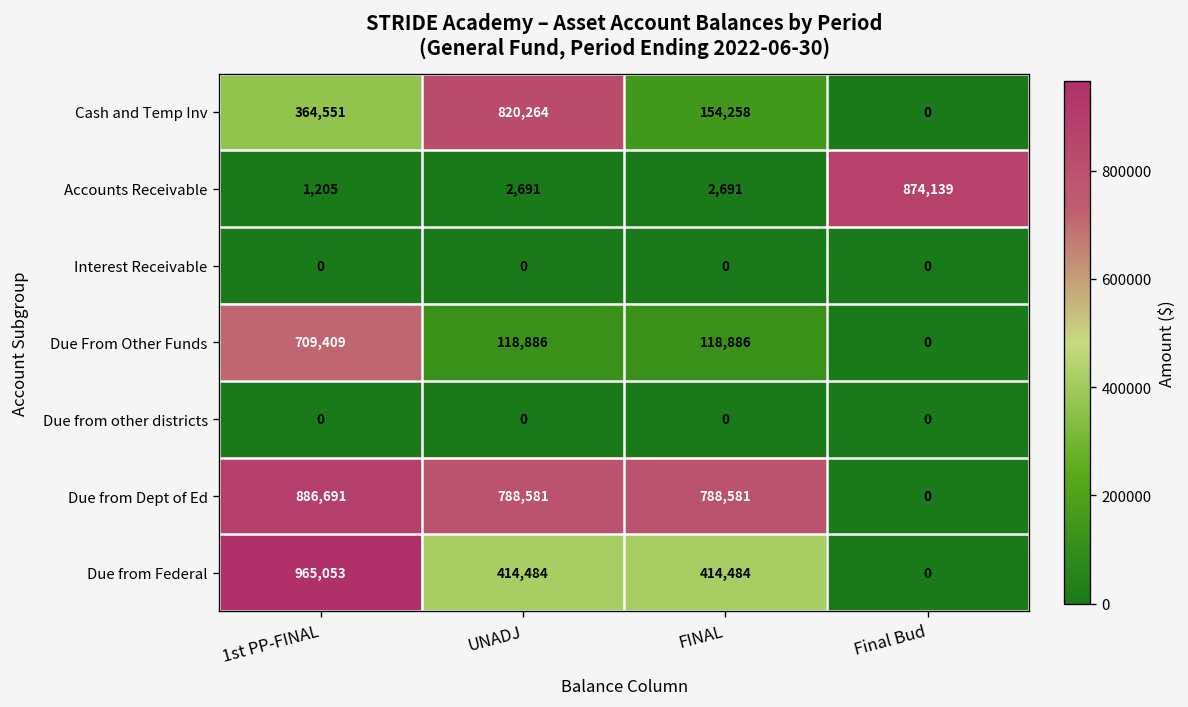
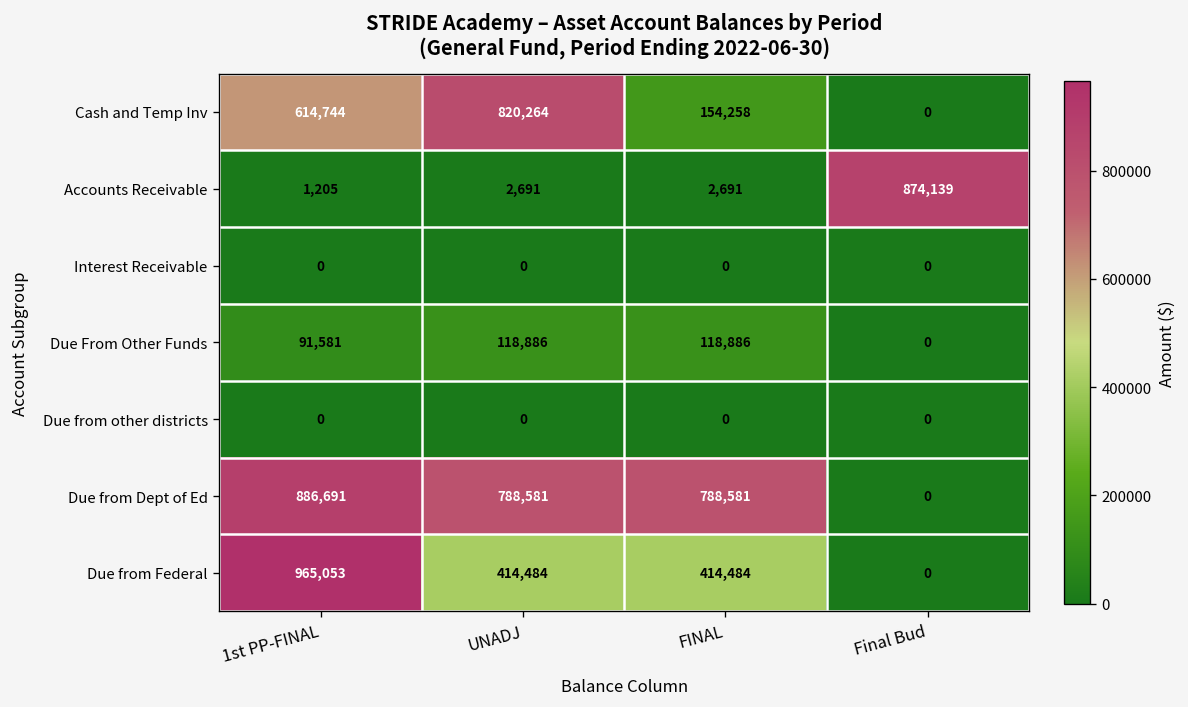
  {
    "Cash and Temp Inv": {
-     "1st PP-FINAL": "364,551",
+     "1st PP-FINAL": "614,744",
      "UNADJ": "820,264",
      "FINAL": "154,258",
      "Final Bud": "0"
    },
    "Accounts Receivable": {
      "1st PP-FINAL": "1,205",
      "UNADJ": "2,691",
      "FINAL": "2,691",
      "Final Bud": "874,139"
    },
    "Interest Receivable": {
      "1st PP-FINAL": "0",
      "UNADJ": "0",
      "FINAL": "0",
      "Final Bud": "0"
    },
    "Due From Other Funds": {
-     "1st PP-FINAL": "709,409",
+     "1st PP-FINAL": "91,581",
      "UNADJ": "118,886",
      "FINAL": "118,886",
      "Final Bud": "0"
    },
    "Due from other districts": {
      "1st PP-FINAL": "0",
      "UNADJ": "0",
      "FINAL": "0",
      "Final Bud": "0"
    },
    "Due from Dept of Ed": {
      "1st PP-FINAL": "886,691",
      "UNADJ": "788,581",
      "FINAL": "788,581",
      "Final Bud": "0"
    },
    "Due from Federal": {
      "1st PP-FINAL": "965,053",
      "UNADJ": "414,484",
      "FINAL": "414,484",
      "Final Bud": "0"
    }
  }
